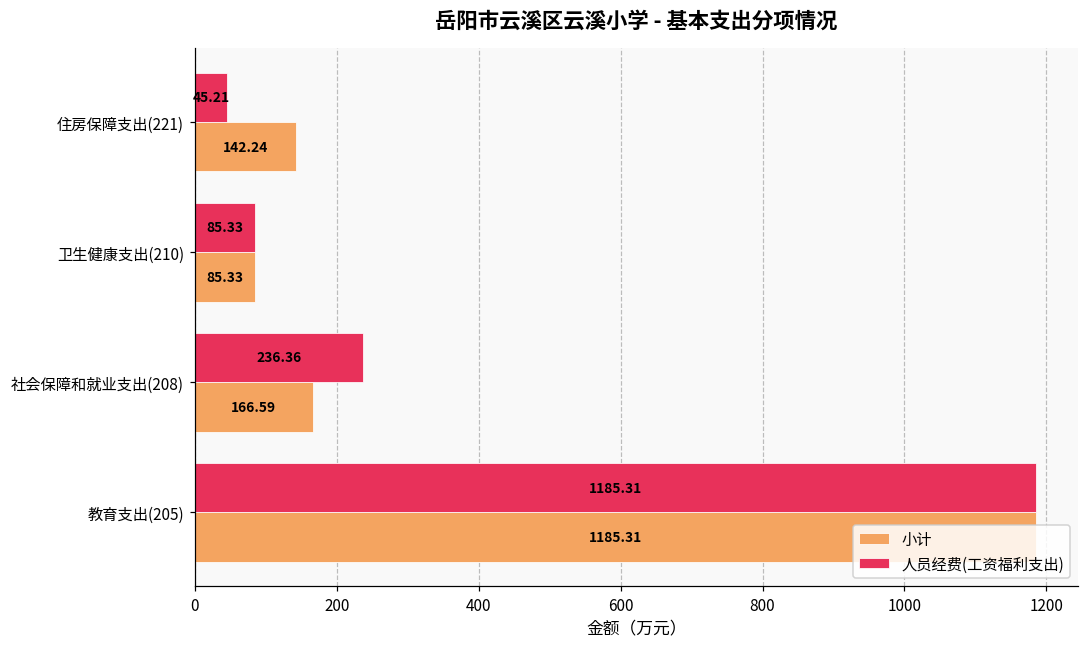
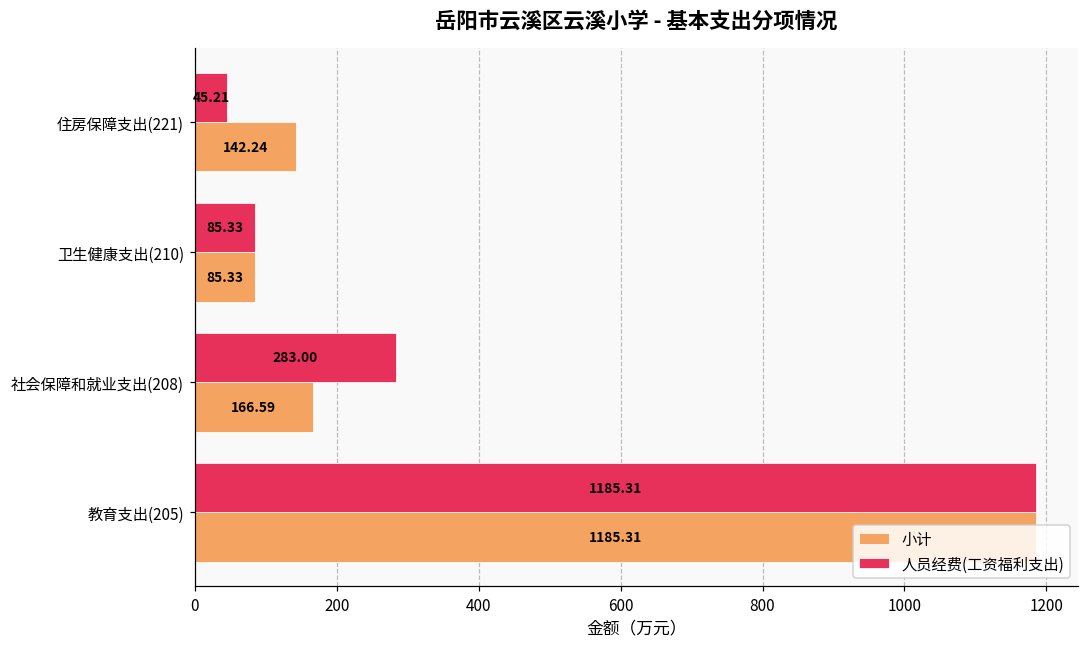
  {
    "小计": {
      "住房保障支出(221)": 142.24,
      "卫生健康支出(210)": 85.33,
      "社会保障和就业支出(208)": 166.59
    },
    "人员经费(工资福利支出)": {
      "住房保障支出(221)": 45.21,
      "卫生健康支出(210)": 85.33,
-     "社会保障和就业支出(208)": 236.36,
+     "社会保障和就业支出(208)": 283.00,
      "教育支出(205)": 1185.31
    }
  }
